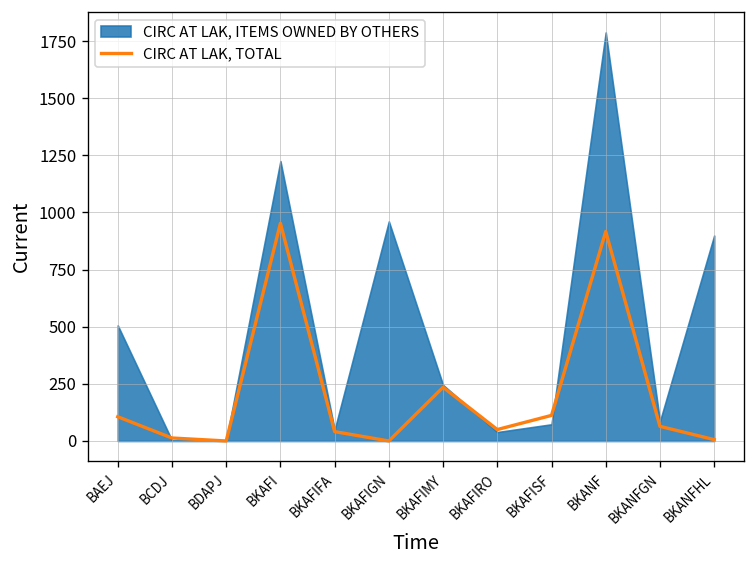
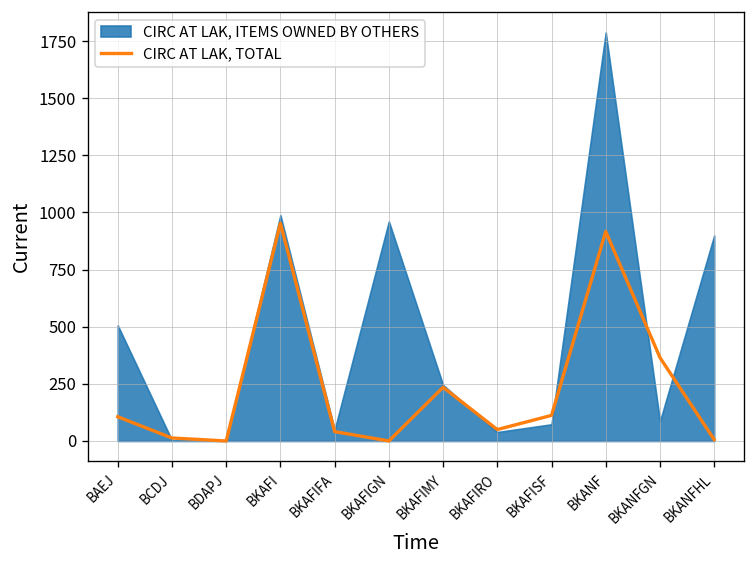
  {
    "CIRC AT LAK, TOTAL": {
      "BAEJ": 110,
      "BKAFI": 950,
      "BKAFIGN": 0,
      "BKAFISF": 110,
      "BKANF": 920,
-     "BKANFGN": 60,
+     "BKANFGN": 370,
      "BKANFHL": 10
    },
    "CIRC AT LAK, ITEMS OWNED BY OTHERS": {
      "BAEJ": 510,
-     "BKAFI": 1230,
+     "BKAFI": 990,
      "BKAFIGN": 960,
      "BKAFISF": 70,
      "BKANF": 1790,
      "BKANFGN": 90,
      "BKANFHL": 900
    }
  }
